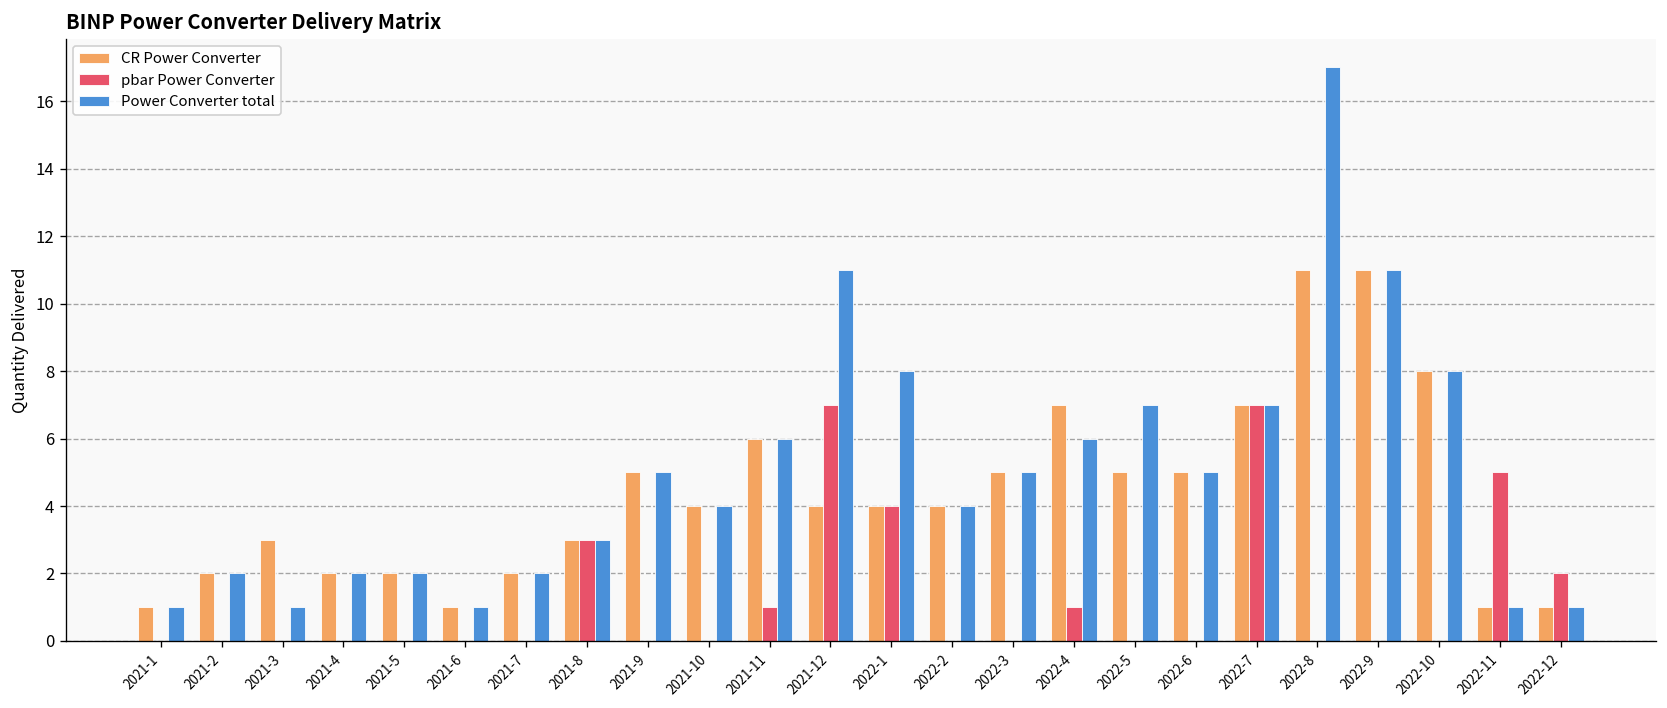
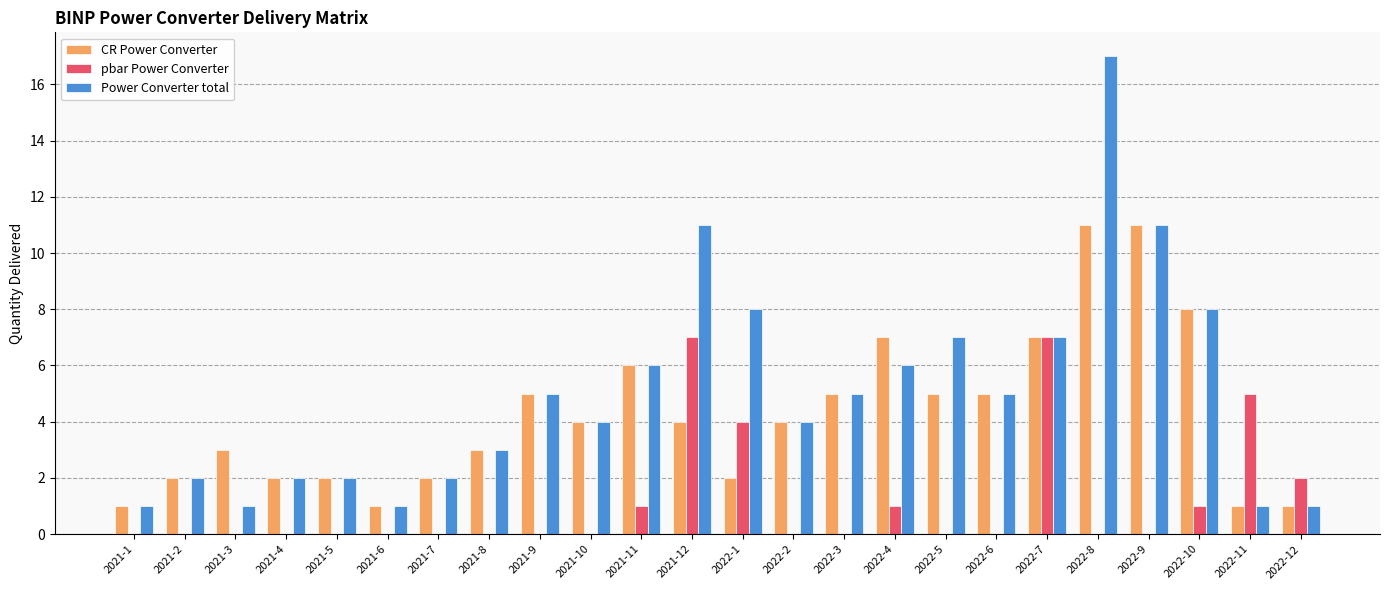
  {
    "CR Power Converter": {
      "2021-1": 1,
      "2021-2": 2,
      "2021-3": 3,
      "2021-4": 2,
      "2021-5": 2,
      "2021-6": 1,
      "2021-7": 2,
      "2021-8": 3,
      "2021-9": 5,
      "2021-10": 4,
      "2021-11": 6,
      "2021-12": 4,
-     "2022-1": 4,
+     "2022-1": 2,
      "2022-2": 4,
      "2022-3": 5,
      "2022-4": 7,
      "2022-5": 5,
      "2022-6": 5,
      "2022-7": 7,
      "2022-8": 11,
      "2022-9": 11,
      "2022-10": 8,
      "2022-11": 1,
      "2022-12": 1
    },
    "pbar Power Converter": {
      "2021-1": 0,
      "2021-2": 0,
      "2021-3": 0,
      "2021-4": 0,
      "2021-5": 0,
      "2021-6": 0,
      "2021-7": 0,
-     "2021-8": 3,
+     "2021-8": 0,
      "2021-9": 0,
      "2021-10": 0,
      "2021-11": 1,
      "2021-12": 7,
      "2022-1": 4,
      "2022-2": 0,
      "2022-3": 0,
      "2022-4": 1,
      "2022-5": 0,
      "2022-6": 0,
      "2022-7": 7,
      "2022-8": 0,
      "2022-9": 0,
-     "2022-10": 0,
+     "2022-10": 1,
      "2022-11": 5,
      "2022-12": 2
    },
    "Power Converter total": {
      "2021-1": 1,
      "2021-2": 2,
      "2021-3": 1,
      "2021-4": 2,
      "2021-5": 2,
      "2021-6": 1,
      "2021-7": 2,
      "2021-8": 3,
      "2021-9": 5,
      "2021-10": 4,
      "2021-11": 6,
      "2021-12": 11,
      "2022-1": 8,
      "2022-2": 4,
      "2022-3": 5,
      "2022-4": 6,
      "2022-5": 7,
      "2022-6": 5,
      "2022-7": 7,
      "2022-8": 17,
      "2022-9": 11,
      "2022-10": 8,
      "2022-11": 1,
      "2022-12": 1
    }
  }
